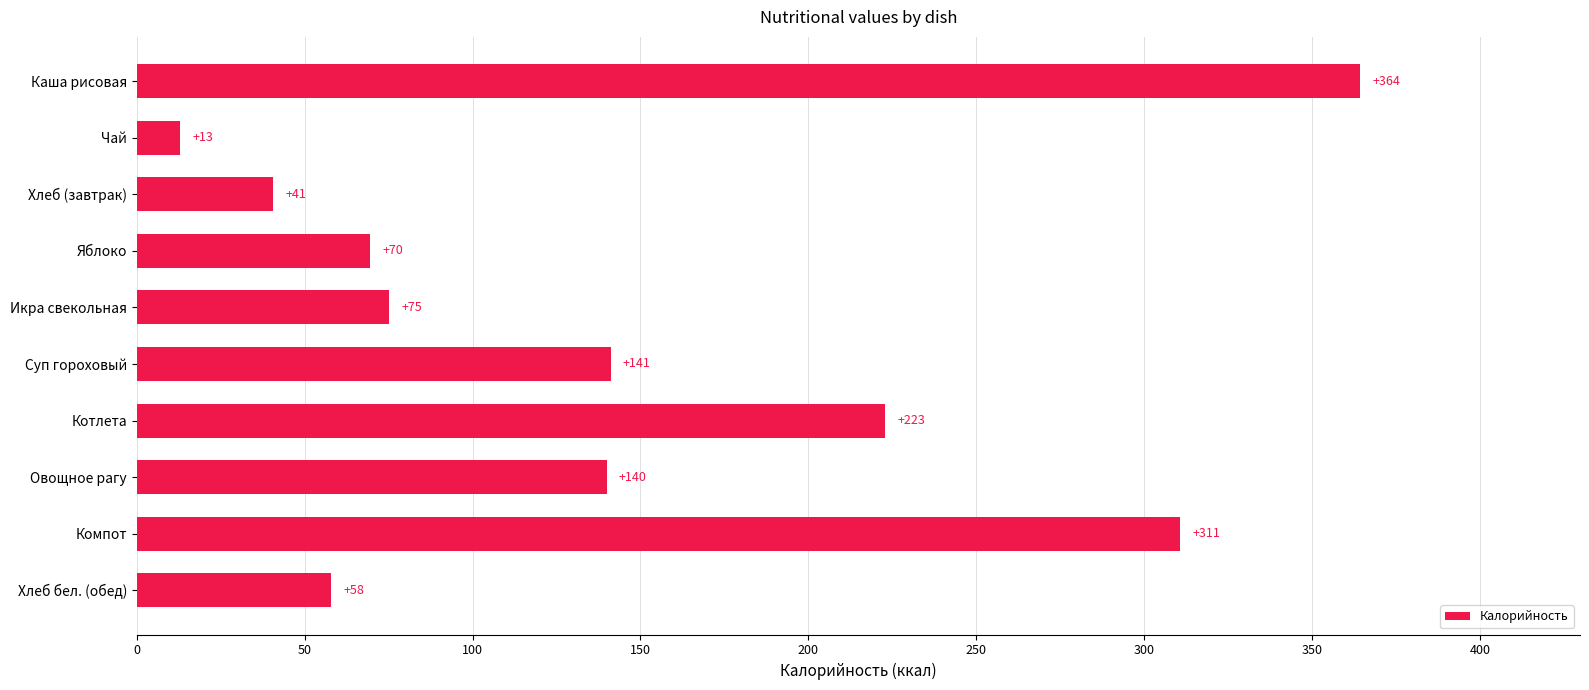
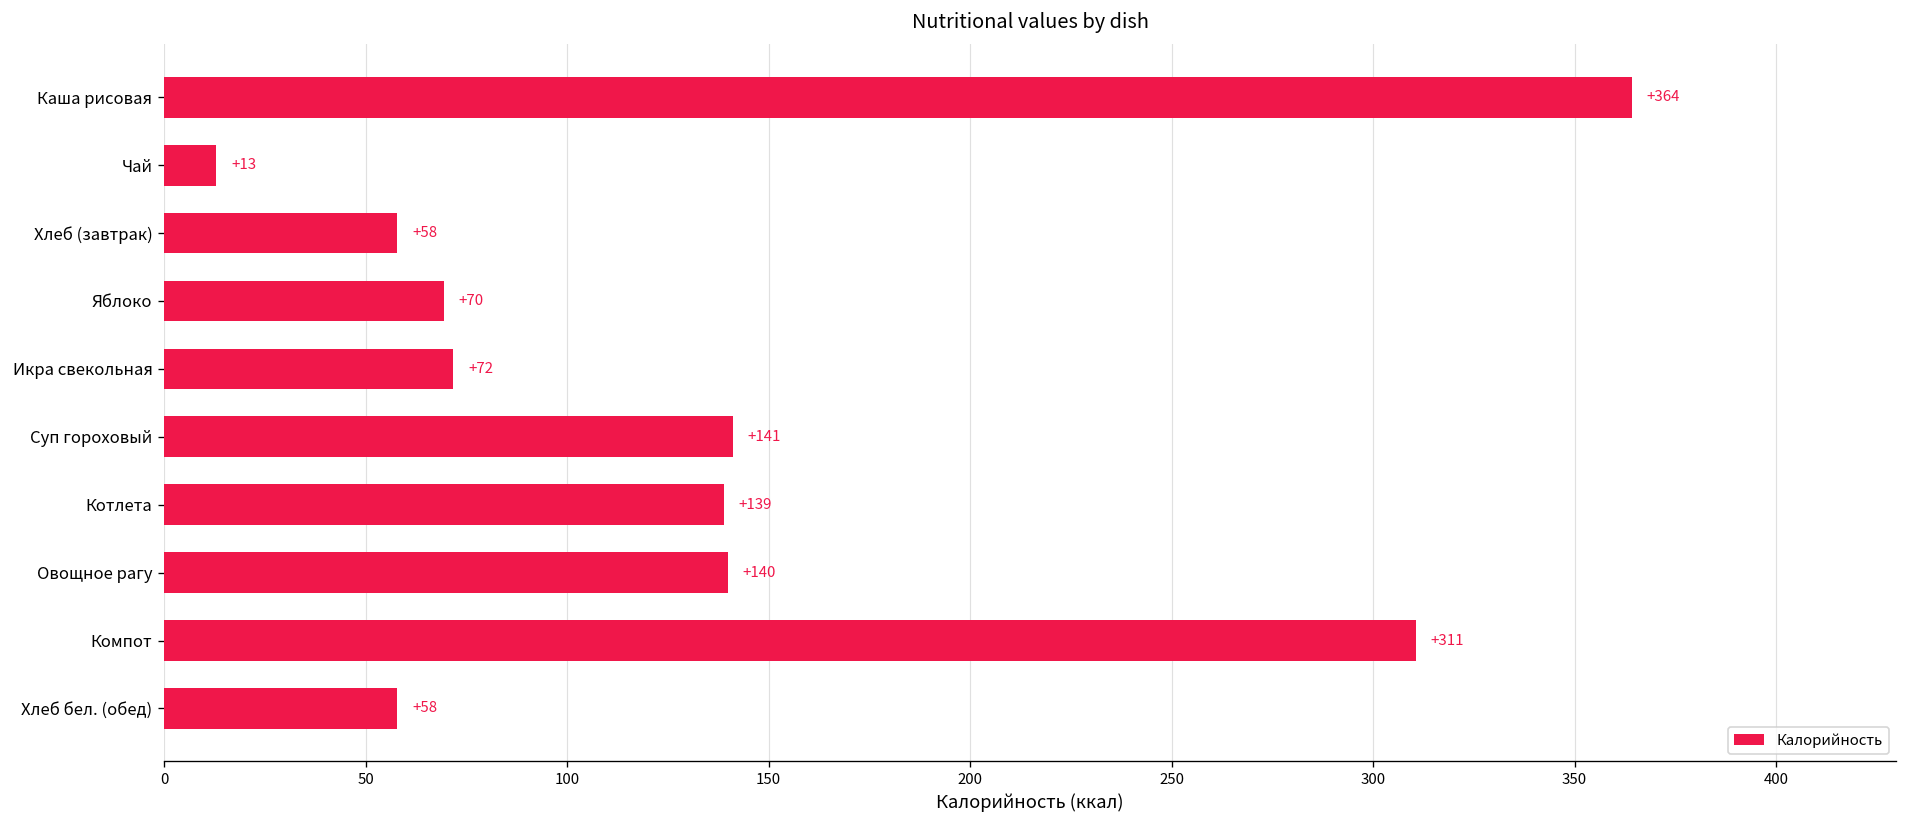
  {
    "Каша рисовая": "+364",
    "Чай": "+13",
-   "Хлеб (завтрак)": "+41",
+   "Хлеб (завтрак)": "+58",
    "Яблоко": "+70",
-   "Икра свекольная": "+75",
+   "Икра свекольная": "+72",
    "Суп гороховый": "+141",
-   "Котлета": "+223",
+   "Котлета": "+139",
    "Овощное рагу": "+140",
    "Компот": "+311",
    "Хлеб бел. (обед)": "+58"
  }
